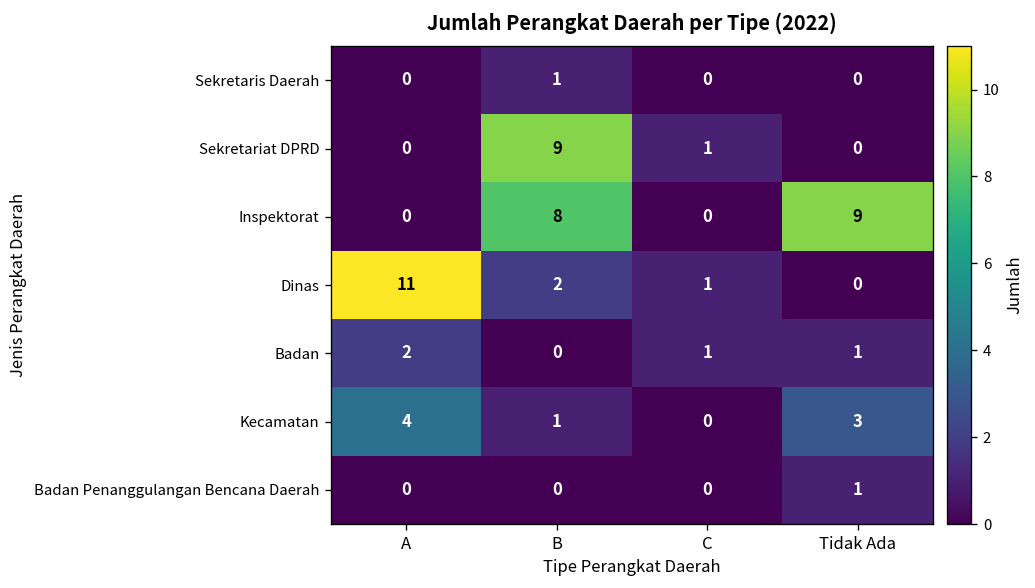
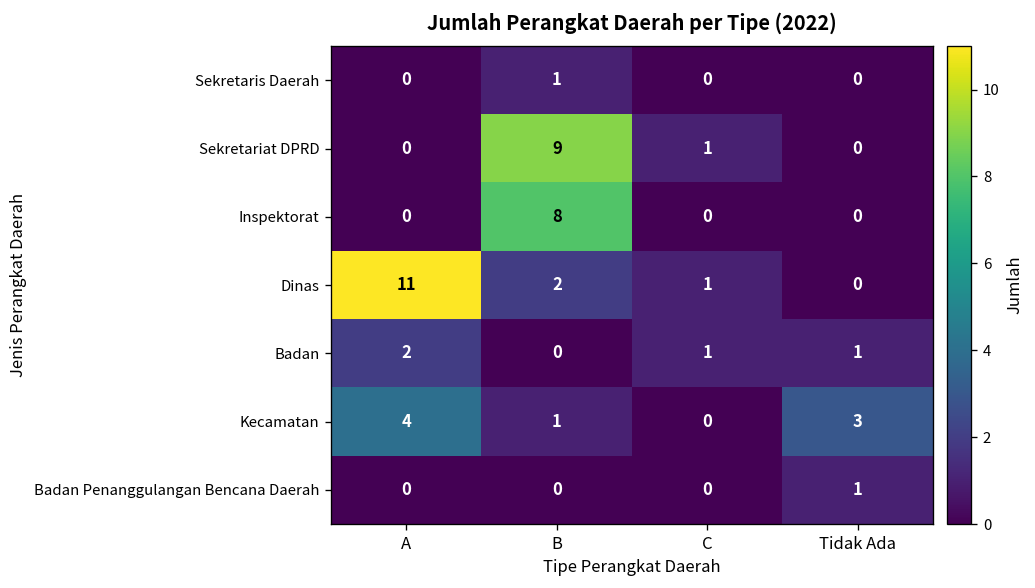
  {
    "Sekretaris Daerah": {
      "A": 0,
      "B": 1,
      "C": 0,
      "Tidak Ada": 0
    },
    "Sekretariat DPRD": {
      "A": 0,
      "B": 9,
      "C": 1,
      "Tidak Ada": 0
    },
    "Inspektorat": {
      "A": 0,
      "B": 8,
      "C": 0,
-     "Tidak Ada": 9
+     "Tidak Ada": 0
    },
    "Dinas": {
      "A": 11,
      "B": 2,
      "C": 1,
      "Tidak Ada": 0
    },
    "Badan": {
      "A": 2,
      "B": 0,
      "C": 1,
      "Tidak Ada": 1
    },
    "Kecamatan": {
      "A": 4,
      "B": 1,
      "C": 0,
      "Tidak Ada": 3
    },
    "Badan Penanggulangan Bencana Daerah": {
      "A": 0,
      "B": 0,
      "C": 0,
      "Tidak Ada": 1
    }
  }
